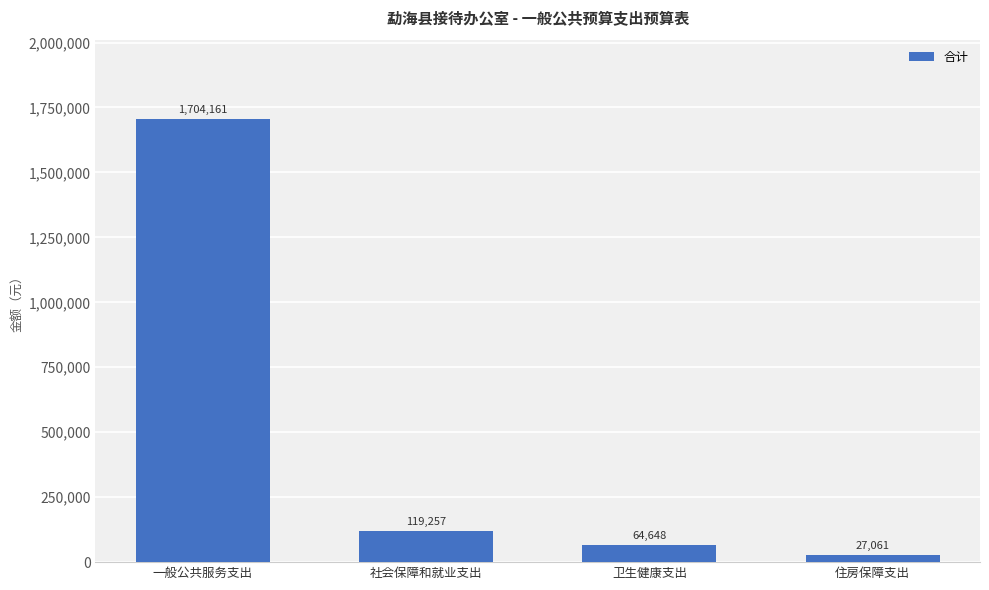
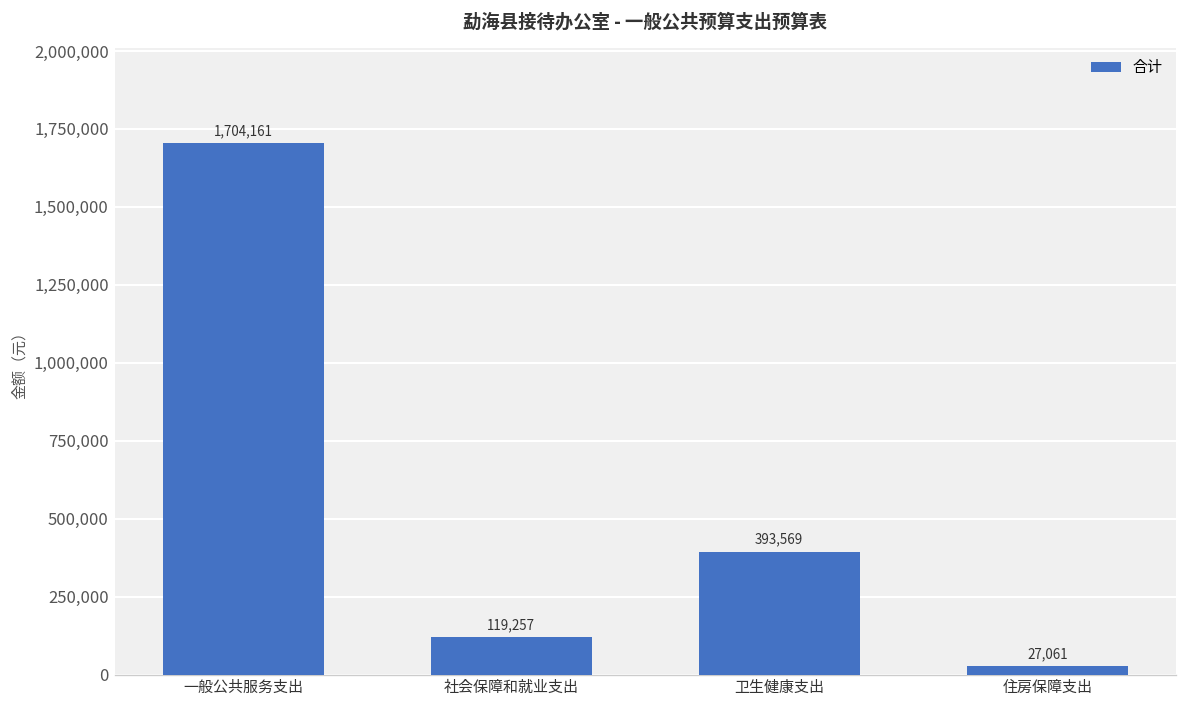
  {
    "一般公共服务支出": "1,704,161",
    "社会保障和就业支出": "119,257",
-   "卫生健康支出": "64,648"
+   "卫生健康支出": "393,569"
  }
